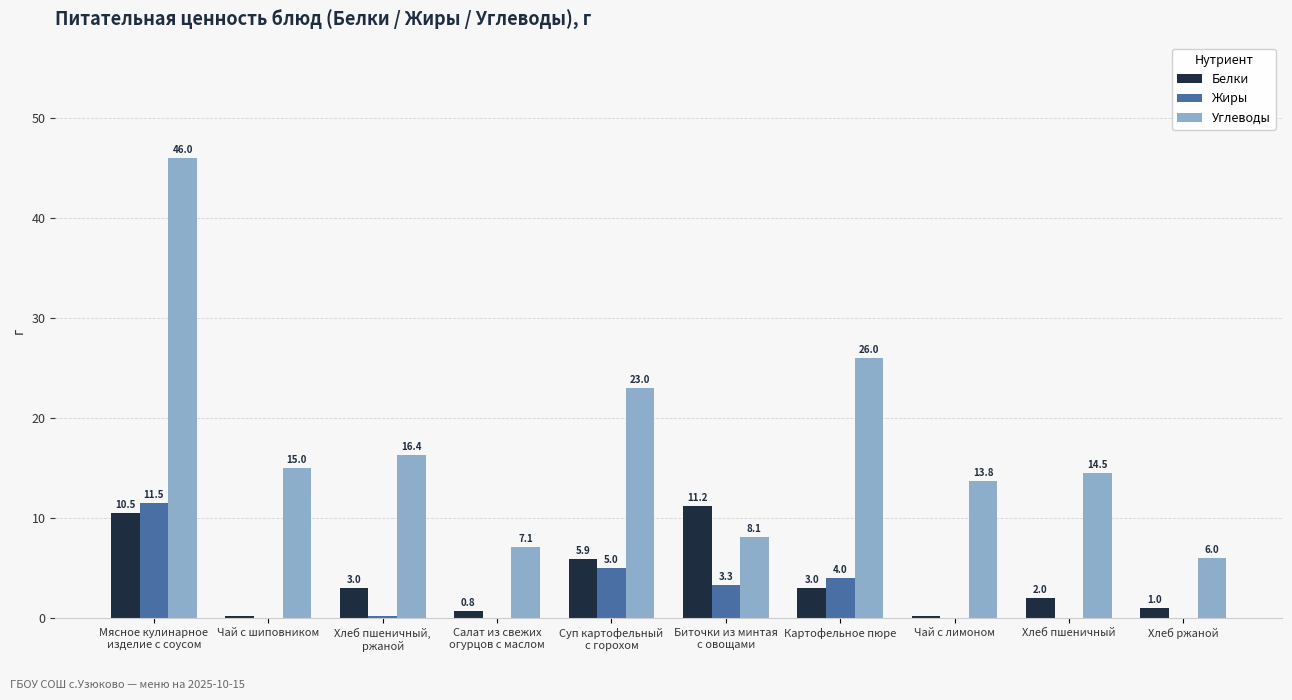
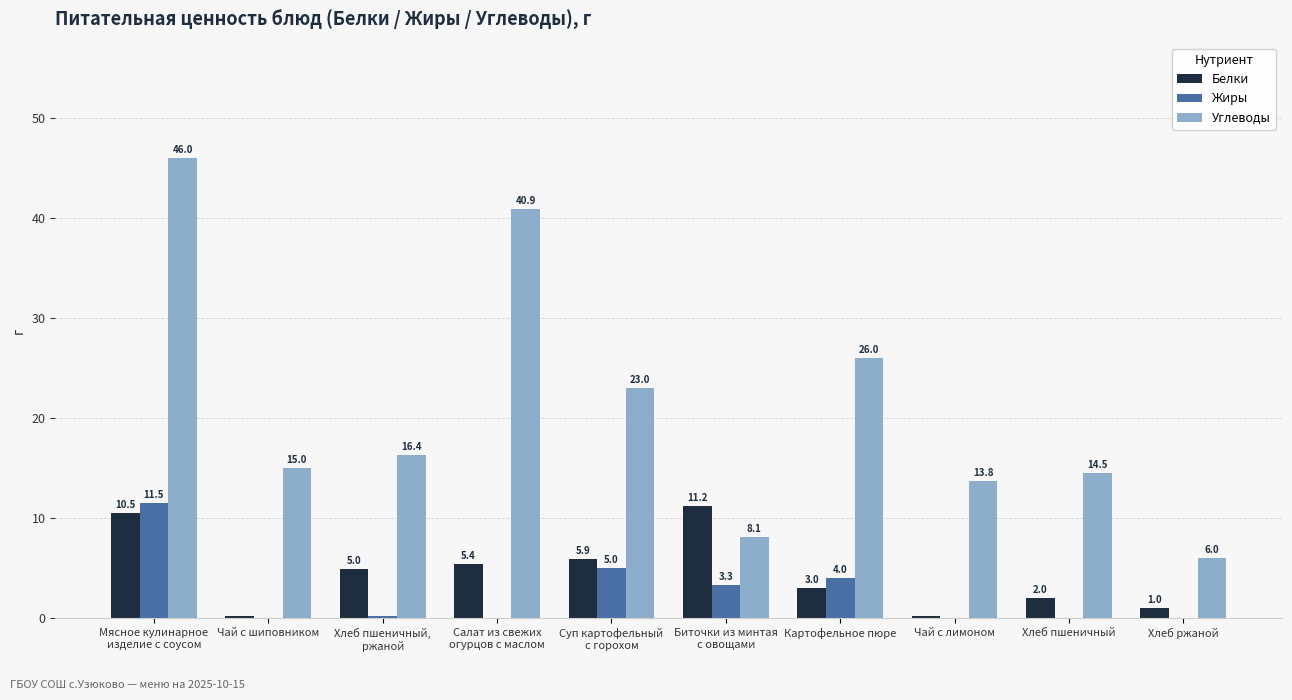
  {
    "Белки": {
      "Мясное кулинарное изделие с соусом": 10.5,
-     "Хлеб пшеничный, ржаной": 3.0,
-     "Салат из свежих огурцов с маслом": 0.8,
+     "Хлеб пшеничный, ржаной": 5.0,
+     "Салат из свежих огурцов с маслом": 5.4,
      "Суп картофельный с горохом": 5.9,
      "Биточки из минтая с овощами": 11.2,
      "Картофельное пюре": 3.0,
      "Хлеб пшеничный": 2.0,
      "Хлеб ржаной": 1.0
    },
    "Жиры": {
      "Мясное кулинарное изделие с соусом": 11.5,
      "Суп картофельный с горохом": 5.0,
      "Биточки из минтая с овощами": 3.3,
      "Картофельное пюре": 4.0
    },
    "Углеводы": {
      "Мясное кулинарное изделие с соусом": 46.0,
      "Чай с шиповником": 15.0,
      "Хлеб пшеничный, ржаной": 16.4,
-     "Салат из свежих огурцов с маслом": 7.1,
+     "Салат из свежих огурцов с маслом": 40.9,
      "Суп картофельный с горохом": 23.0,
      "Биточки из минтая с овощами": 8.1,
      "Картофельное пюре": 26.0,
      "Чай с лимоном": 13.8,
      "Хлеб пшеничный": 14.5,
      "Хлеб ржаной": 6.0
    }
  }
